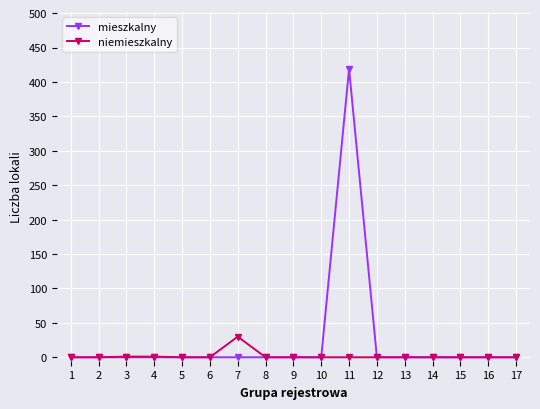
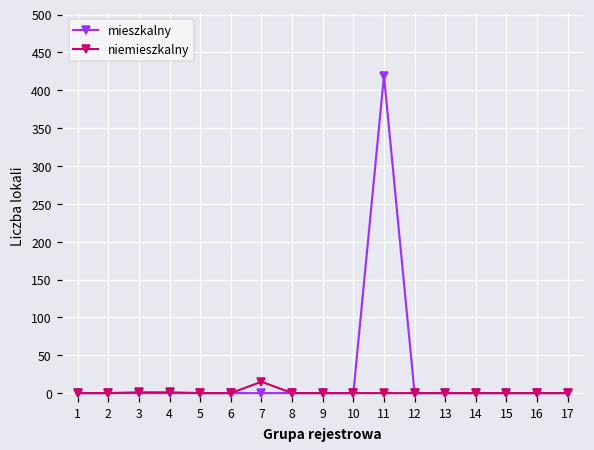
  {
    "mieszkalny": {
      "7": 0,
      "11": 420
    },
    "niemieszkalny": {
-     "7": 30,
+     "7": 20,
      "11": 0
    }
  }
